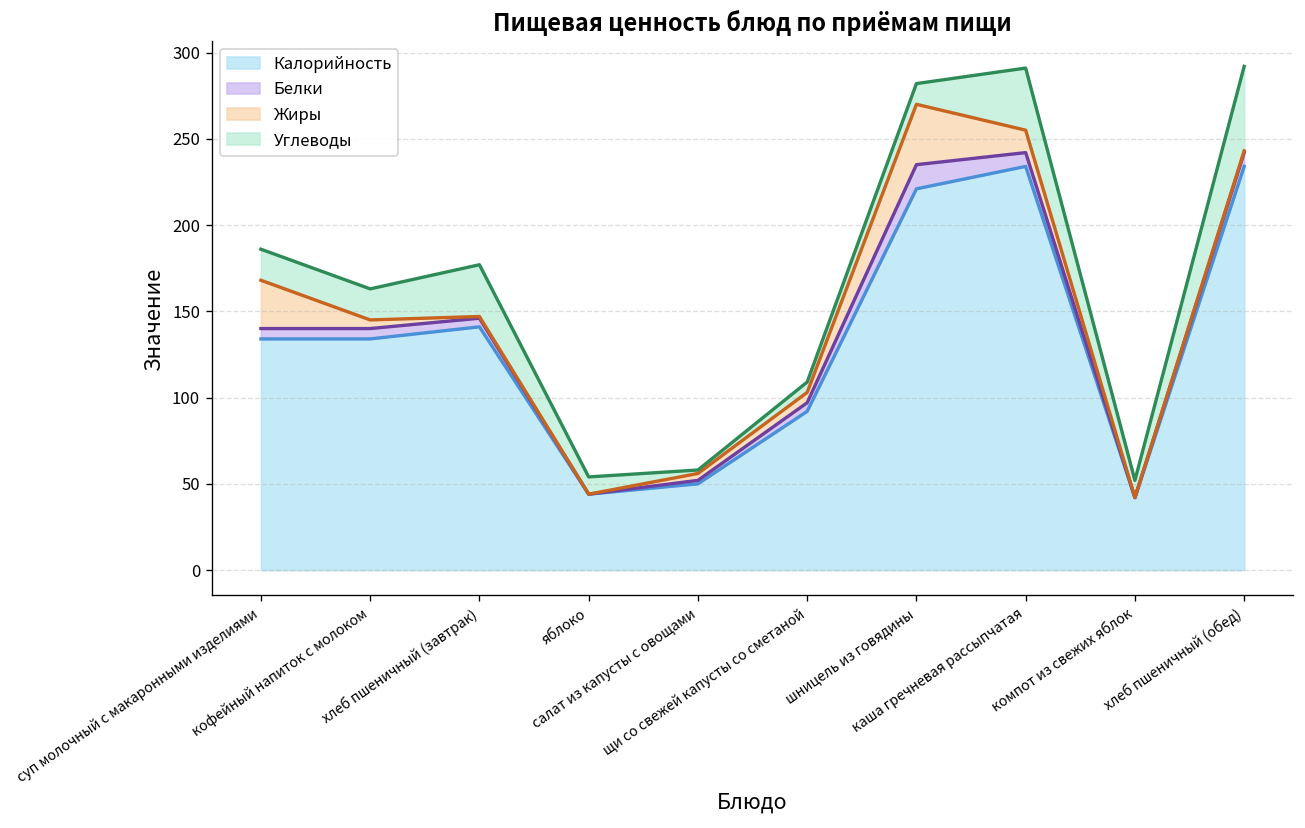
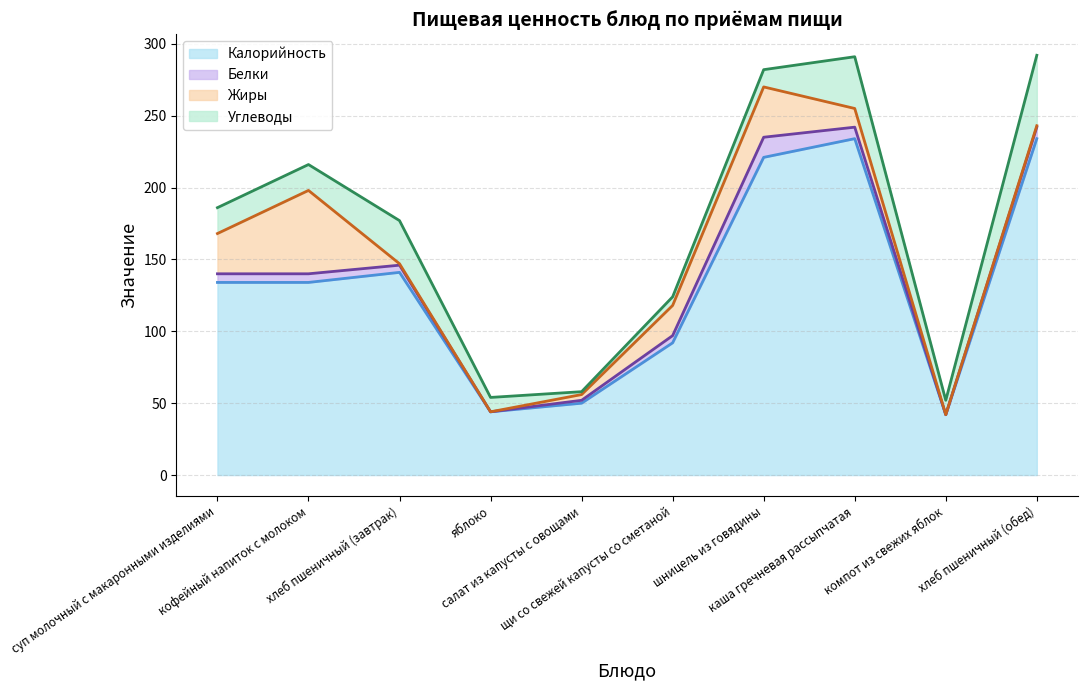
  {
    "Жиры": {
      "суп молочный с макаронными изделиями": 28,
-     "кофейный напиток с молоком": 5,
+     "кофейный напиток с молоком": 58,
      "салат из капусты с овощами": 4,
-     "щи со свежей капусты со сметаной": 6,
+     "щи со свежей капусты со сметаной": 21,
      "шницель из говядины": 35,
      "каша гречневая рассыпчатая": 13
    }
  }
